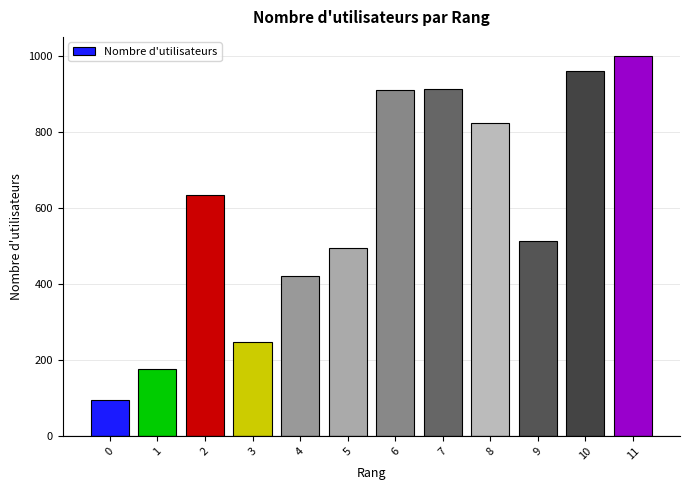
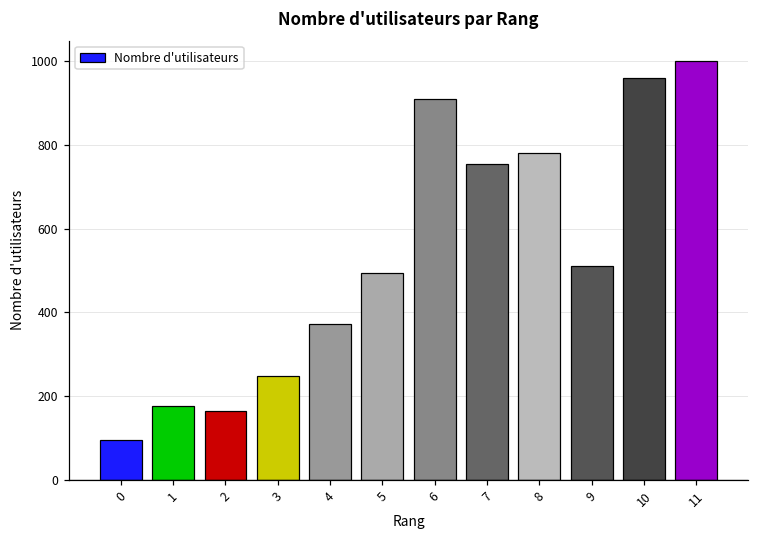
  {
    "0": 90,
    "1": 180,
-   "2": 630,
+   "2": 160,
    "3": 250,
-   "4": 420,
+   "4": 370,
    "5": 500,
    "6": 910,
-   "7": 910,
-   "8": 820,
+   "7": 760,
+   "8": 780,
    "9": 510,
    "10": 960,
    "11": 1000
  }
